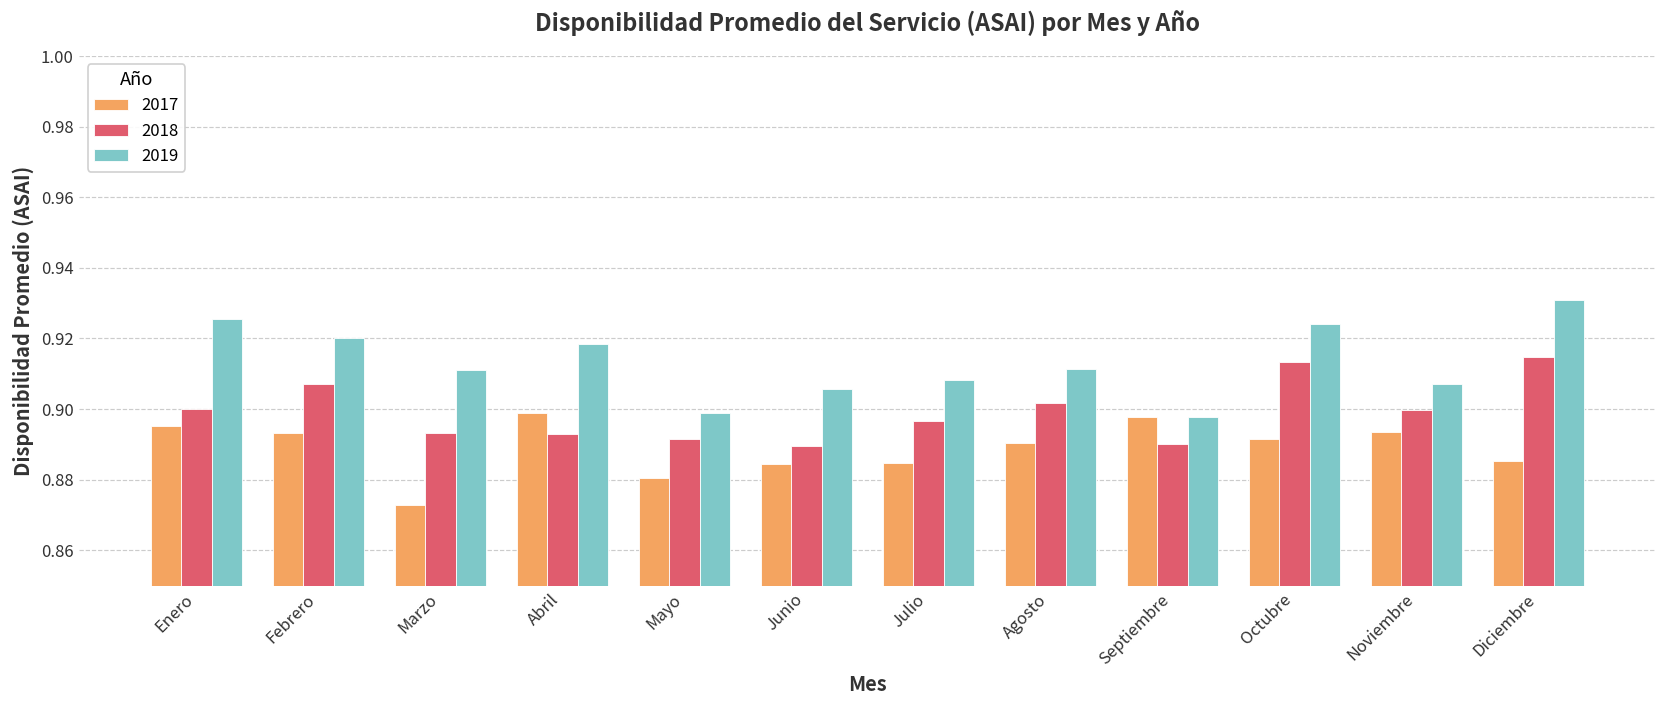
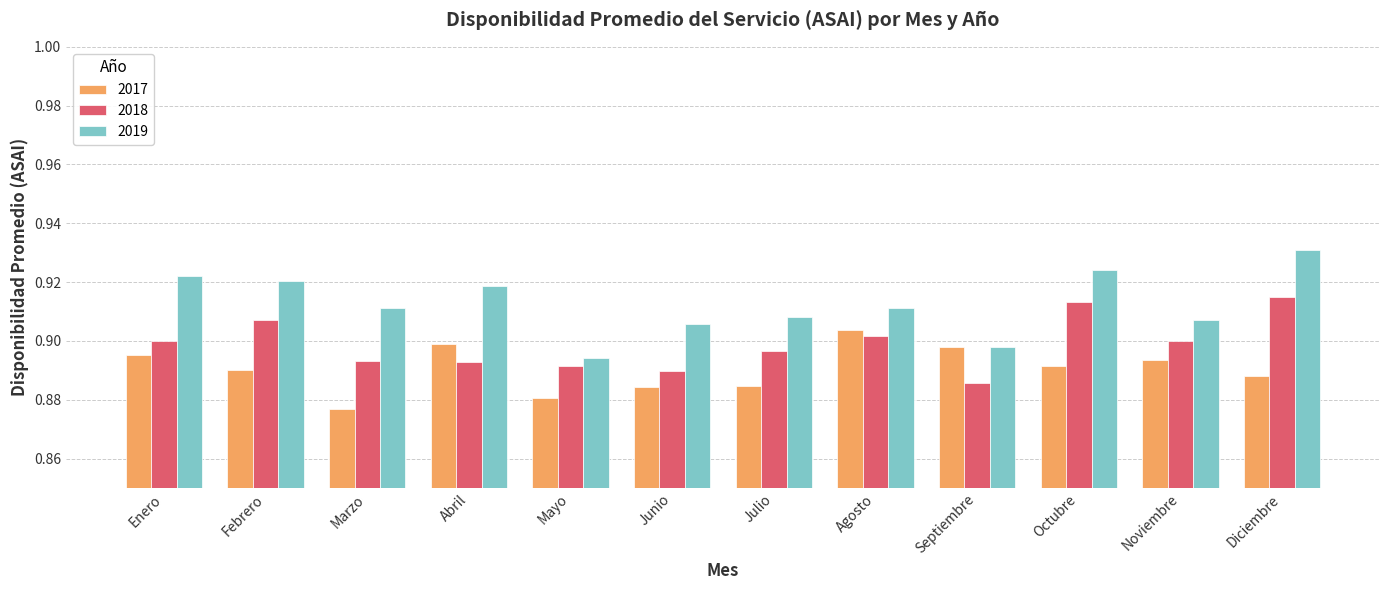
  {
    "2017": {
      "Enero": 0.895,
-     "Febrero": 0.893,
-     "Marzo": 0.873,
+     "Febrero": 0.890,
+     "Marzo": 0.877,
      "Abril": 0.899,
      "Mayo": 0.881,
      "Junio": 0.884,
      "Julio": 0.885,
-     "Agosto": 0.891,
+     "Agosto": 0.904,
      "Septiembre": 0.898,
      "Octubre": 0.892,
      "Noviembre": 0.894,
-     "Diciembre": 0.885
+     "Diciembre": 0.888
    },
    "2018": {
      "Enero": 0.900,
      "Febrero": 0.907,
      "Marzo": 0.893,
      "Abril": 0.893,
      "Mayo": 0.891,
      "Junio": 0.890,
      "Julio": 0.897,
      "Agosto": 0.902,
-     "Septiembre": 0.890,
+     "Septiembre": 0.886,
      "Octubre": 0.913,
      "Noviembre": 0.900,
      "Diciembre": 0.915
    },
    "2019": {
-     "Enero": 0.926,
+     "Enero": 0.922,
      "Febrero": 0.920,
      "Marzo": 0.911,
      "Abril": 0.919,
-     "Mayo": 0.899,
+     "Mayo": 0.894,
      "Junio": 0.906,
      "Julio": 0.908,
      "Agosto": 0.911,
      "Septiembre": 0.898,
      "Octubre": 0.924,
      "Noviembre": 0.907,
      "Diciembre": 0.931
    }
  }
